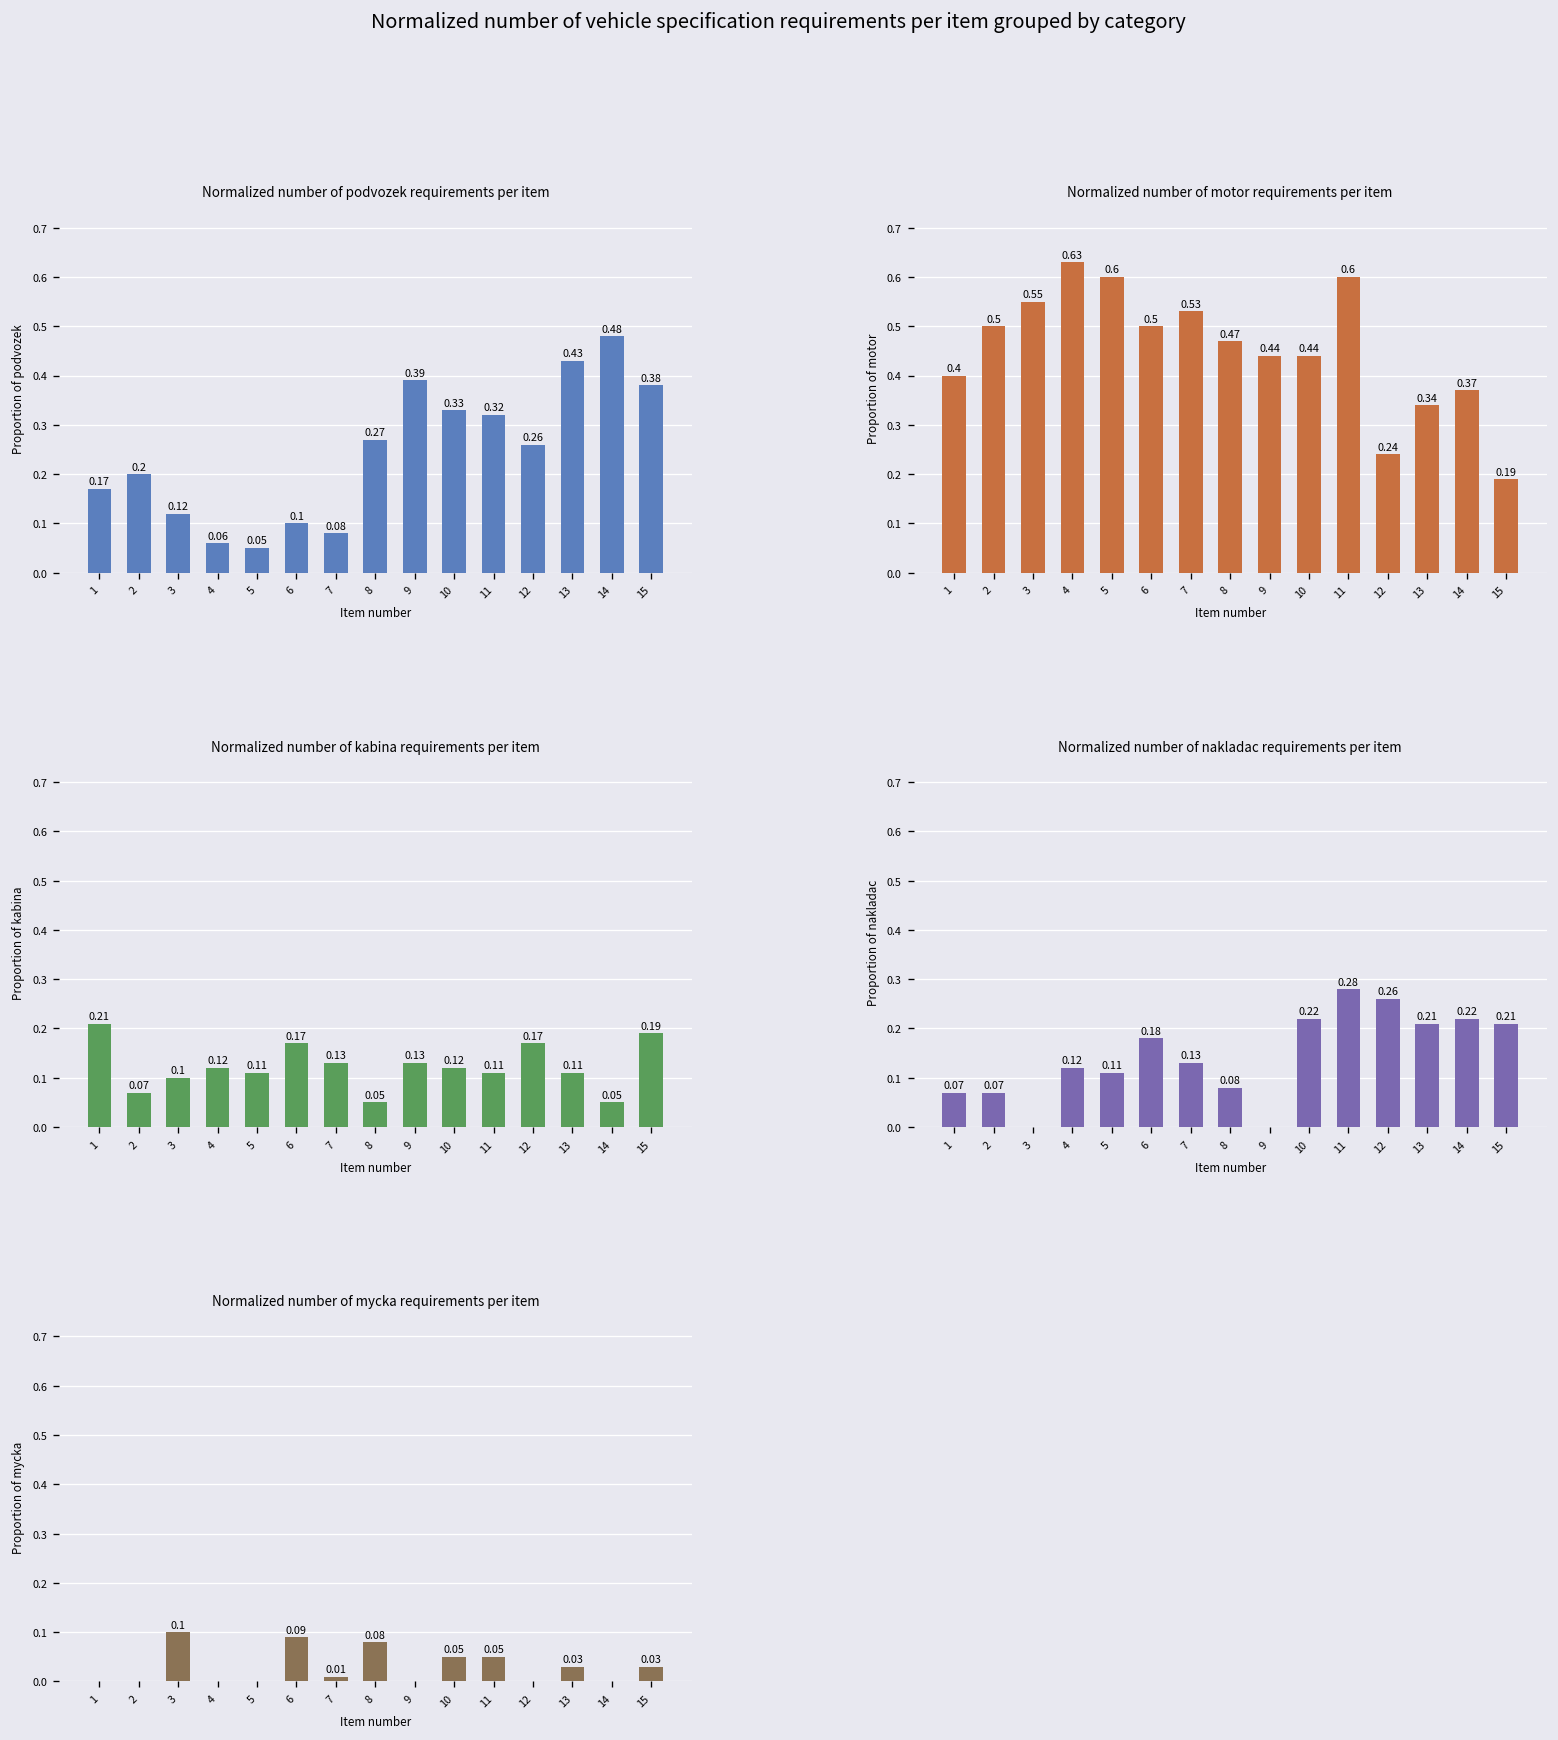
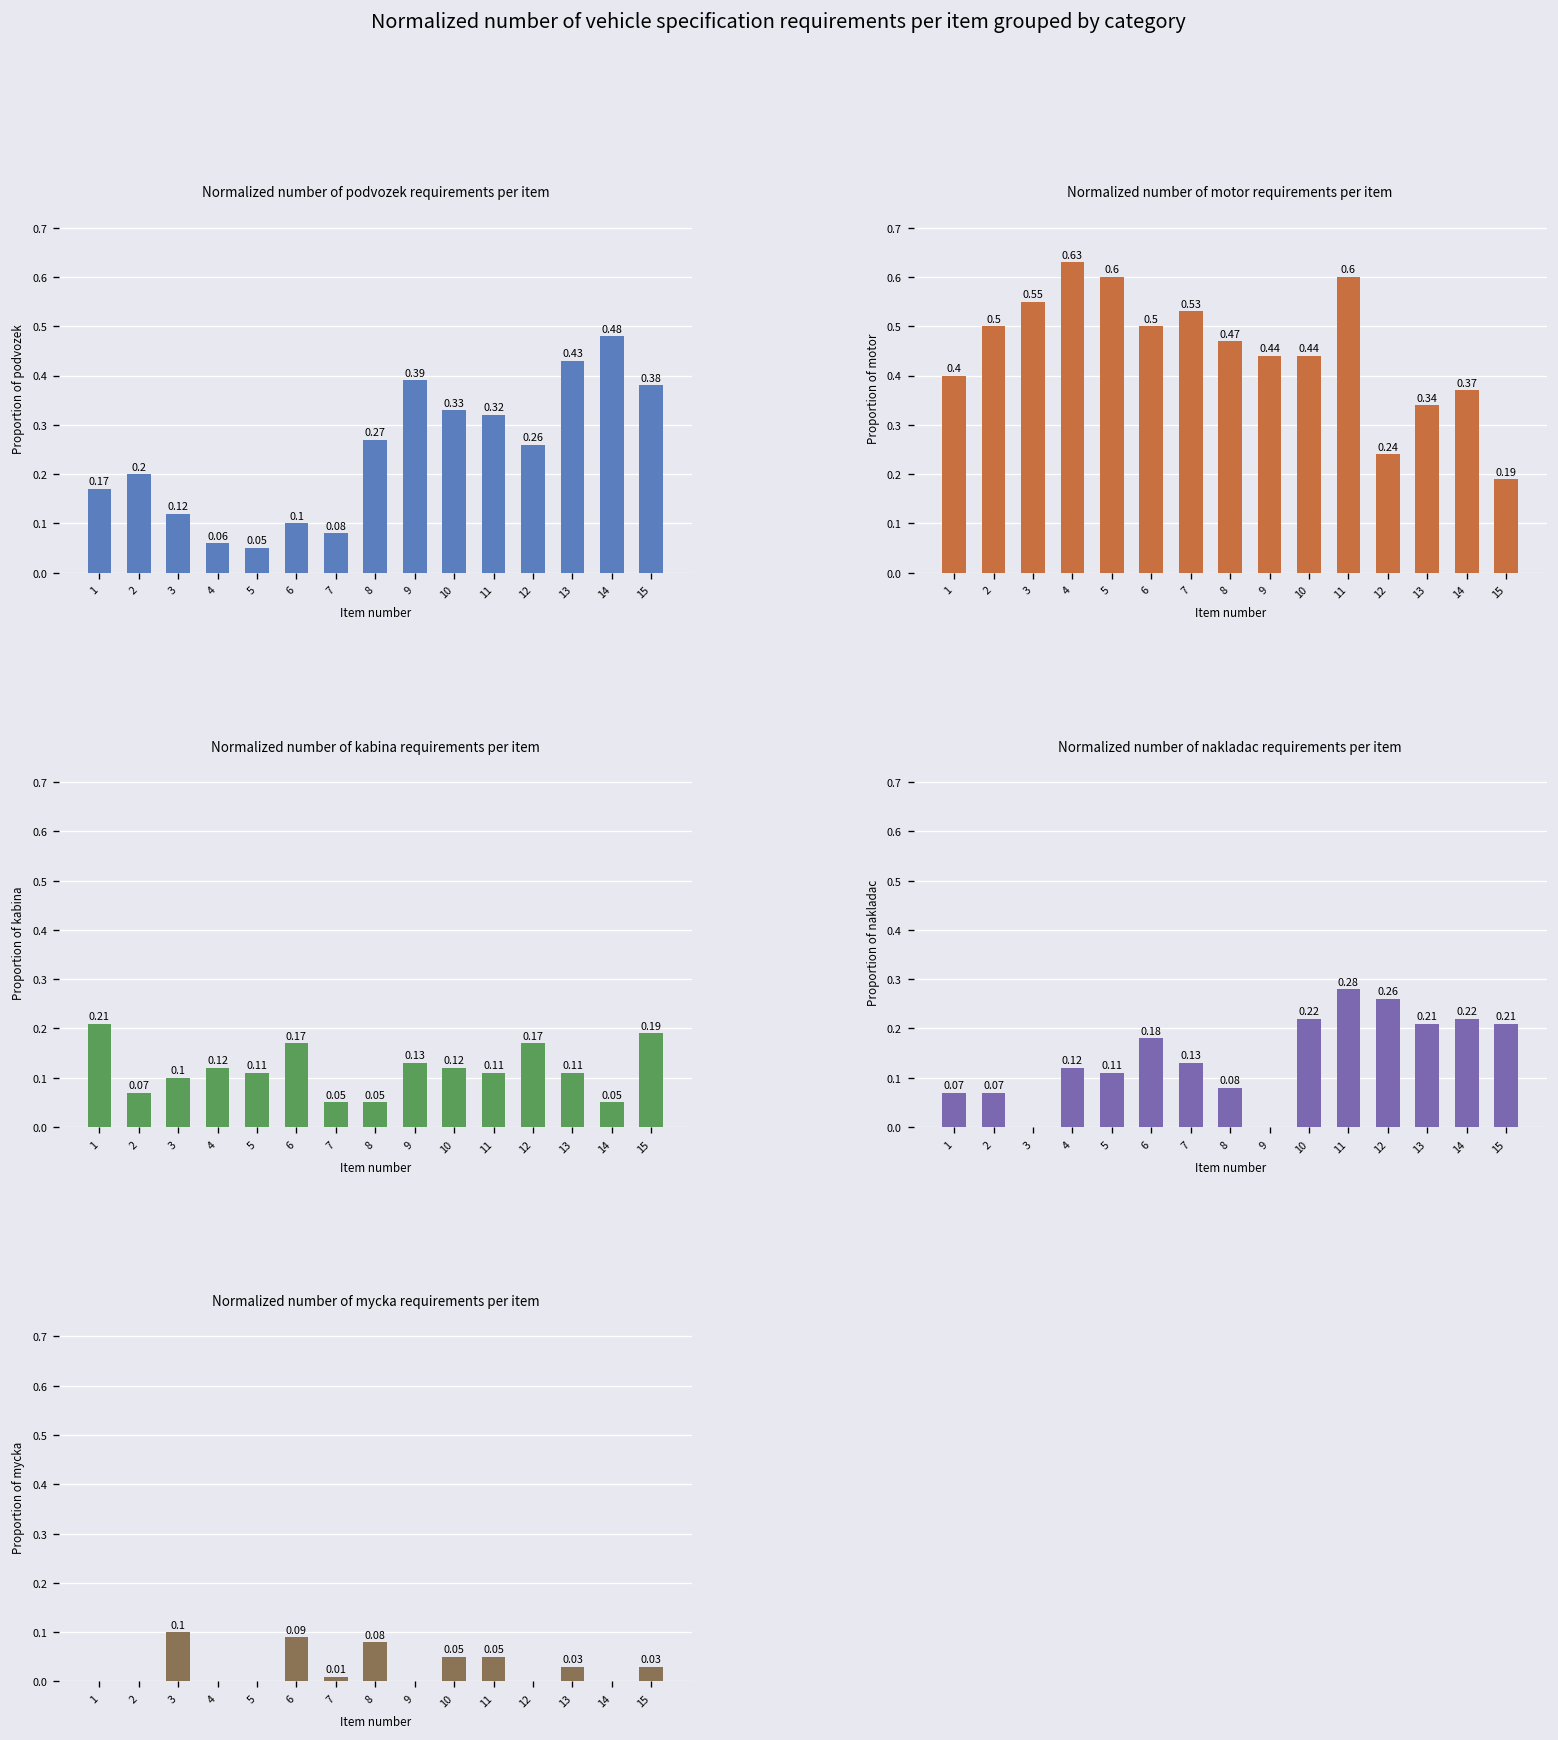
  {
    "Normalized number of podvozek requirements per item": {
      "1": 0.17,
      "2": 0.2,
      "3": 0.12,
      "4": 0.06,
      "5": 0.05,
      "6": 0.1,
      "7": 0.08,
      "8": 0.27,
      "9": 0.39,
      "10": 0.33,
      "11": 0.32,
      "12": 0.26,
      "13": 0.43,
      "14": 0.48,
      "15": 0.38
    },
    "Normalized number of motor requirements per item": {
      "1": 0.4,
      "2": 0.5,
      "3": 0.55,
      "4": 0.63,
      "5": 0.6,
      "6": 0.5,
      "7": 0.53,
      "8": 0.47,
      "9": 0.44,
      "10": 0.44,
      "11": 0.6,
      "12": 0.24,
      "13": 0.34,
      "14": 0.37,
      "15": 0.19
    },
    "Normalized number of kabina requirements per item": {
      "1": 0.21,
      "2": 0.07,
      "3": 0.1,
      "4": 0.12,
      "5": 0.11,
      "6": 0.17,
-     "7": 0.13,
+     "7": 0.05,
      "8": 0.05,
      "9": 0.13,
      "10": 0.12,
      "11": 0.11,
      "12": 0.17,
      "13": 0.11,
      "14": 0.05,
      "15": 0.19
    },
    "Normalized number of nakladac requirements per item": {
      "1": 0.07,
      "2": 0.07,
      "4": 0.12,
      "5": 0.11,
      "6": 0.18,
      "7": 0.13,
      "8": 0.08,
      "10": 0.22,
      "11": 0.28,
      "12": 0.26,
      "13": 0.21,
      "14": 0.22,
      "15": 0.21
    },
    "Normalized number of mycka requirements per item": {
      "3": 0.1,
      "6": 0.09,
      "7": 0.01,
      "8": 0.08,
      "10": 0.05,
      "11": 0.05,
      "13": 0.03,
      "15": 0.03
    }
  }
